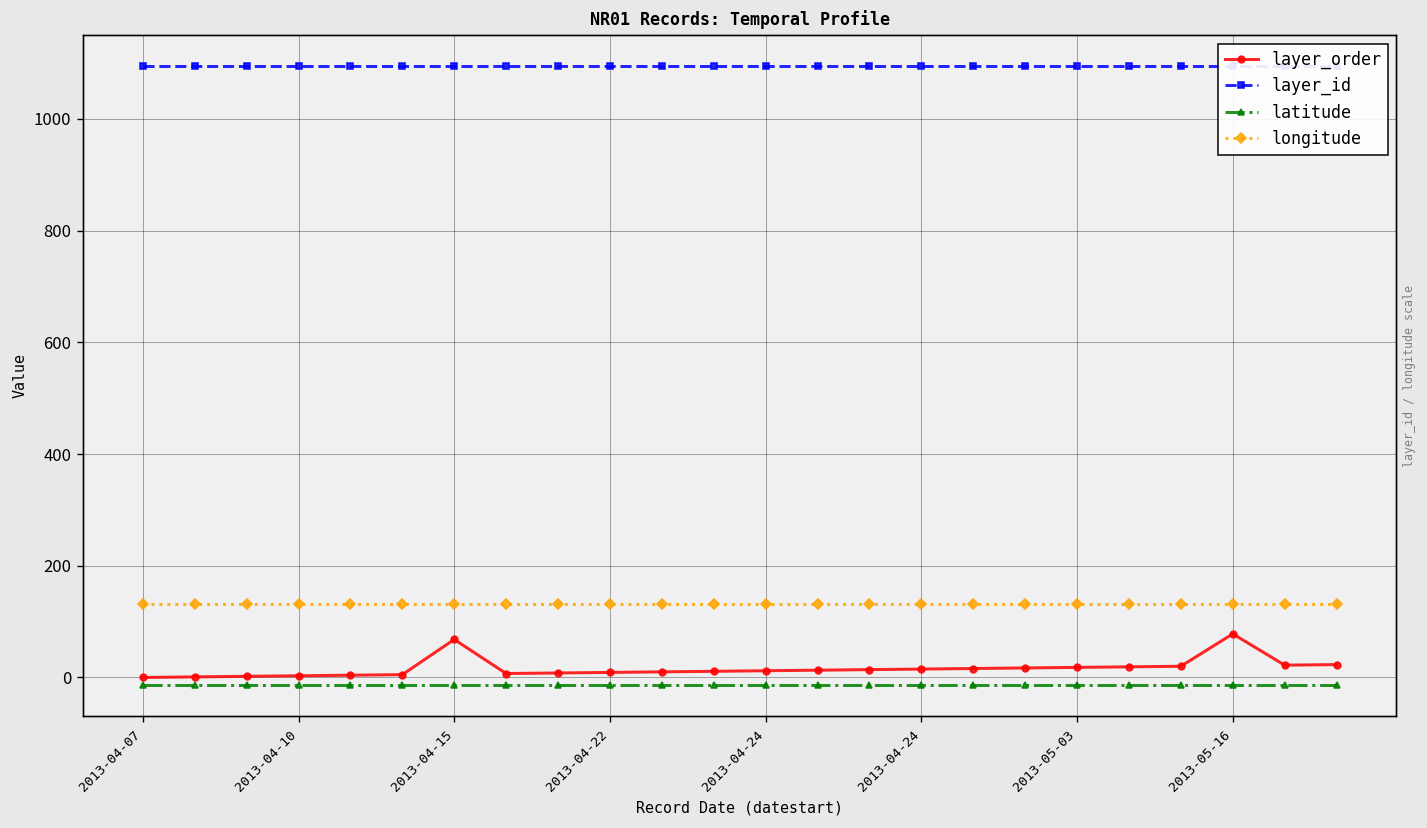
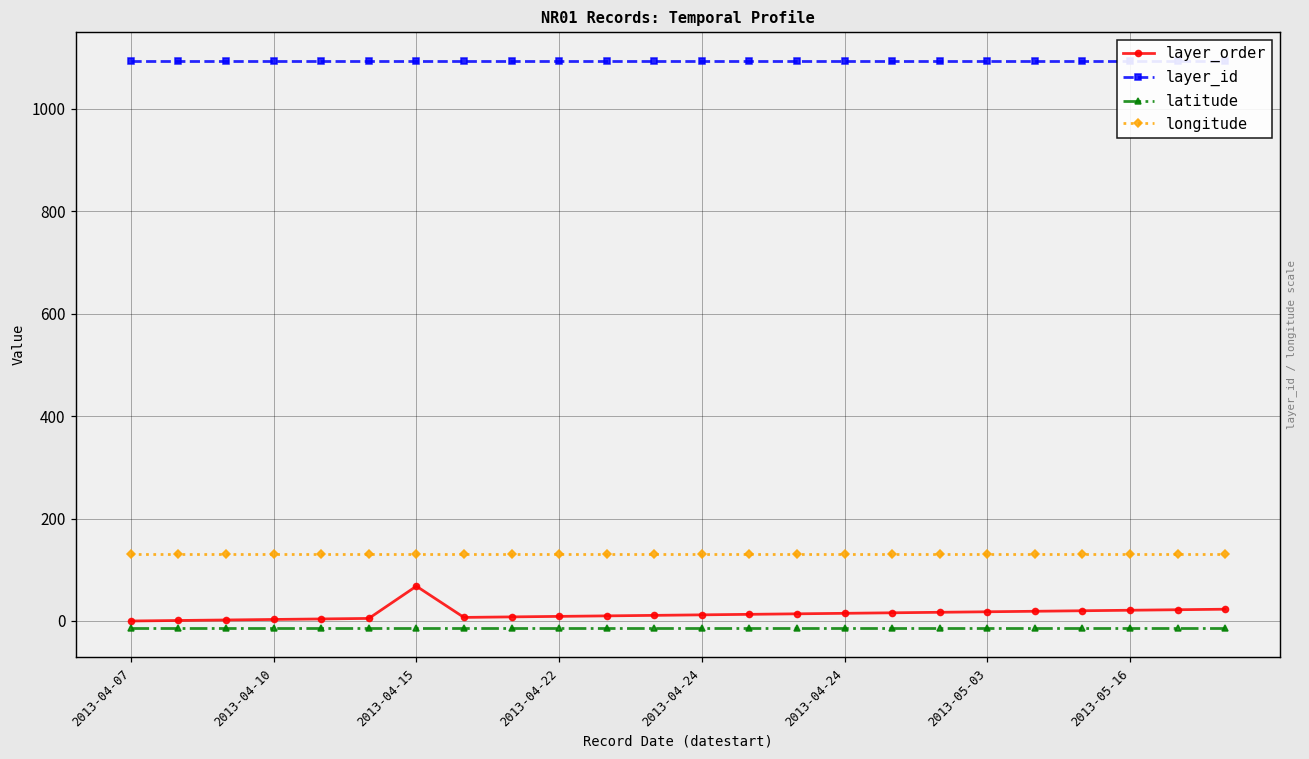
  {
    "layer_order": {
      "2013-04-07": 0,
      "2013-04-15": 70,
-     "2013-05-16": 80
+     "2013-05-16": 20
    },
    "layer_id": {
      "2013-04-07": 1090,
      "2013-04-15": 1090
    },
    "latitude": {
      "2013-04-07": -10,
      "2013-04-15": -10,
      "2013-05-16": -10
    },
    "longitude": {
      "2013-04-07": 130,
      "2013-04-15": 130,
      "2013-05-16": 130
    }
  }
